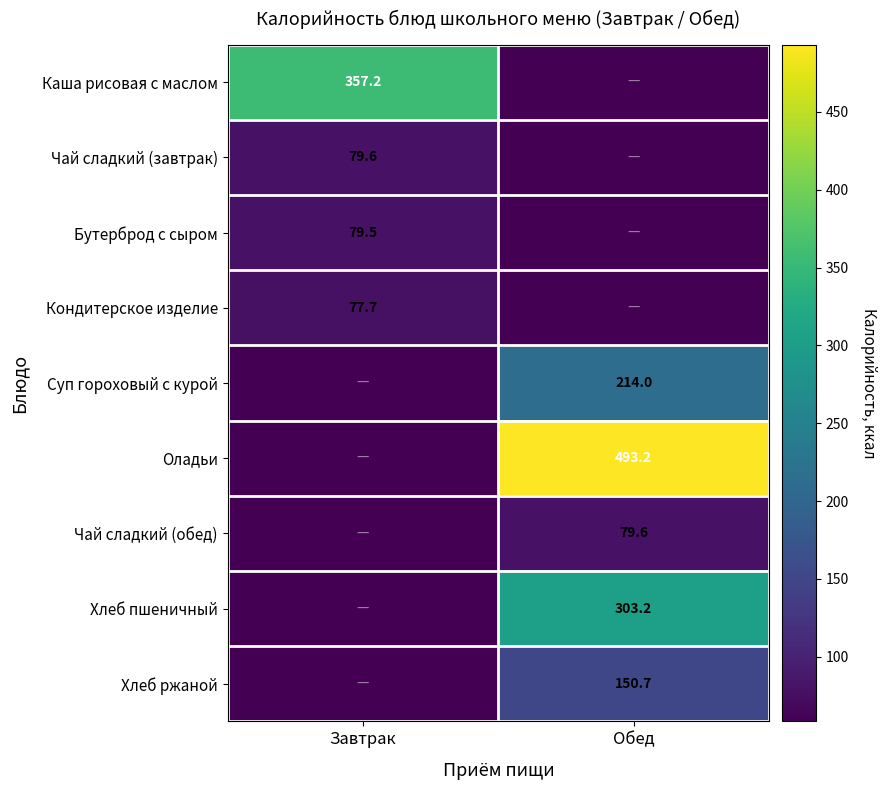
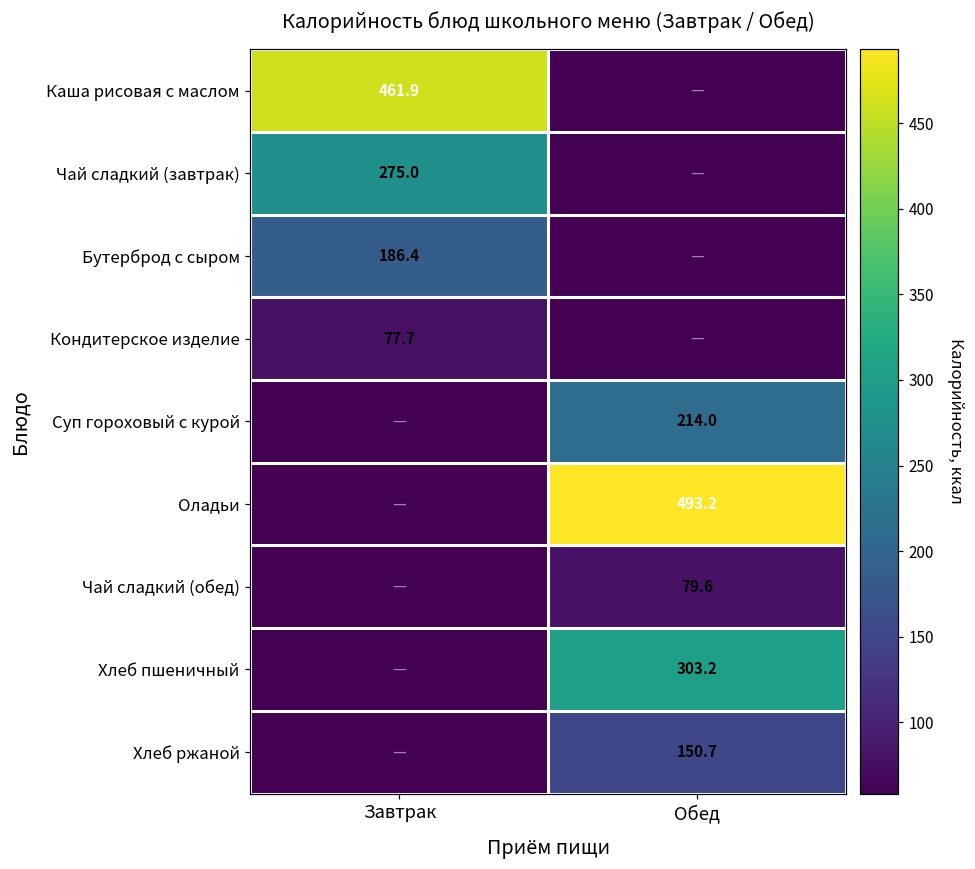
  {
    "Каша рисовая с маслом": {
-     "Завтрак": 357.2
+     "Завтрак": 461.9
    },
    "Чай сладкий (завтрак)": {
-     "Завтрак": 79.6
+     "Завтрак": 275.0
    },
    "Бутерброд с сыром": {
-     "Завтрак": 79.5
+     "Завтрак": 186.4
    },
    "Кондитерское изделие": {
      "Завтрак": 77.7
    },
    "Суп гороховый с курой": {
      "Обед": 214.0
    },
    "Оладьи": {
      "Обед": 493.2
    },
    "Чай сладкий (обед)": {
      "Обед": 79.6
    },
    "Хлеб пшеничный": {
      "Обед": 303.2
    },
    "Хлеб ржаной": {
      "Обед": 150.7
    }
  }
